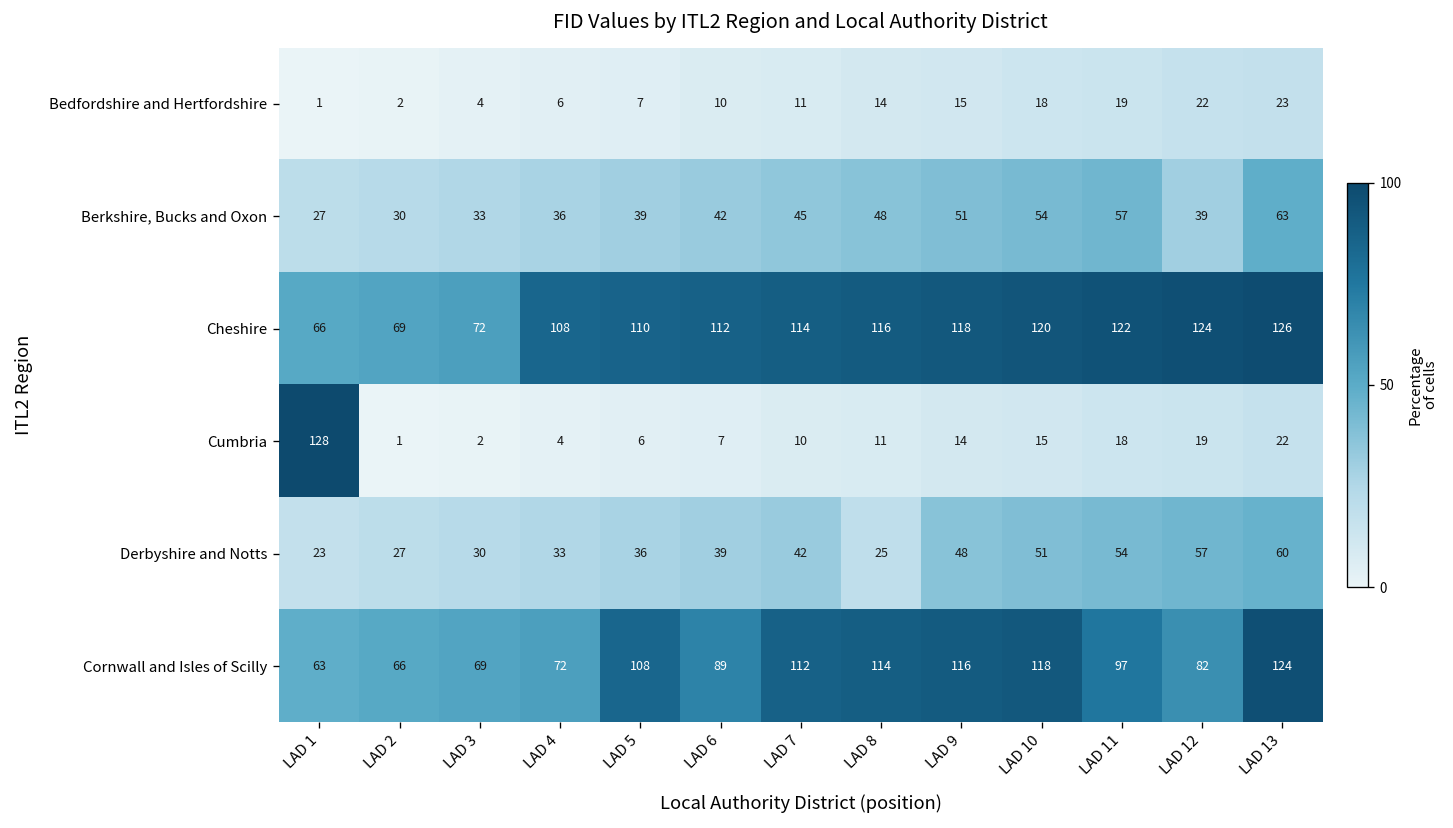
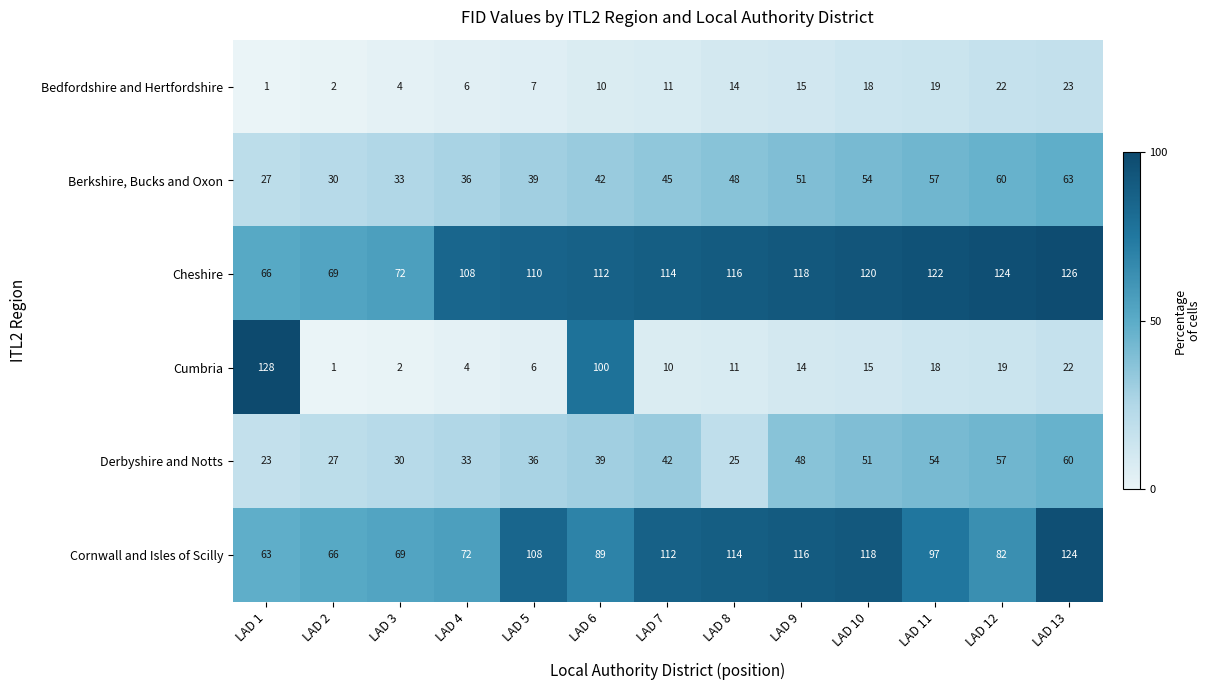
  {
    "Bedfordshire and Hertfordshire": {
      "LAD 1": 1,
      "LAD 2": 2,
      "LAD 3": 4,
      "LAD 4": 6,
      "LAD 5": 7,
      "LAD 6": 10,
      "LAD 7": 11,
      "LAD 8": 14,
      "LAD 9": 15,
      "LAD 10": 18,
      "LAD 11": 19,
      "LAD 12": 22,
      "LAD 13": 23
    },
    "Berkshire, Bucks and Oxon": {
      "LAD 1": 27,
      "LAD 2": 30,
      "LAD 3": 33,
      "LAD 4": 36,
      "LAD 5": 39,
      "LAD 6": 42,
      "LAD 7": 45,
      "LAD 8": 48,
      "LAD 9": 51,
      "LAD 10": 54,
      "LAD 11": 57,
-     "LAD 12": 39,
+     "LAD 12": 60,
      "LAD 13": 63
    },
    "Cheshire": {
      "LAD 1": 66,
      "LAD 2": 69,
      "LAD 3": 72,
      "LAD 4": 108,
      "LAD 5": 110,
      "LAD 6": 112,
      "LAD 7": 114,
      "LAD 8": 116,
      "LAD 9": 118,
      "LAD 10": 120,
      "LAD 11": 122,
      "LAD 12": 124,
      "LAD 13": 126
    },
    "Cumbria": {
      "LAD 1": 128,
      "LAD 2": 1,
      "LAD 3": 2,
      "LAD 4": 4,
      "LAD 5": 6,
-     "LAD 6": 7,
+     "LAD 6": 100,
      "LAD 7": 10,
      "LAD 8": 11,
      "LAD 9": 14,
      "LAD 10": 15,
      "LAD 11": 18,
      "LAD 12": 19,
      "LAD 13": 22
    },
    "Derbyshire and Notts": {
      "LAD 1": 23,
      "LAD 2": 27,
      "LAD 3": 30,
      "LAD 4": 33,
      "LAD 5": 36,
      "LAD 6": 39,
      "LAD 7": 42,
      "LAD 8": 25,
      "LAD 9": 48,
      "LAD 10": 51,
      "LAD 11": 54,
      "LAD 12": 57,
      "LAD 13": 60
    },
    "Cornwall and Isles of Scilly": {
      "LAD 1": 63,
      "LAD 2": 66,
      "LAD 3": 69,
      "LAD 4": 72,
      "LAD 5": 108,
      "LAD 6": 89,
      "LAD 7": 112,
      "LAD 8": 114,
      "LAD 9": 116,
      "LAD 10": 118,
      "LAD 11": 97,
      "LAD 12": 82,
      "LAD 13": 124
    }
  }
